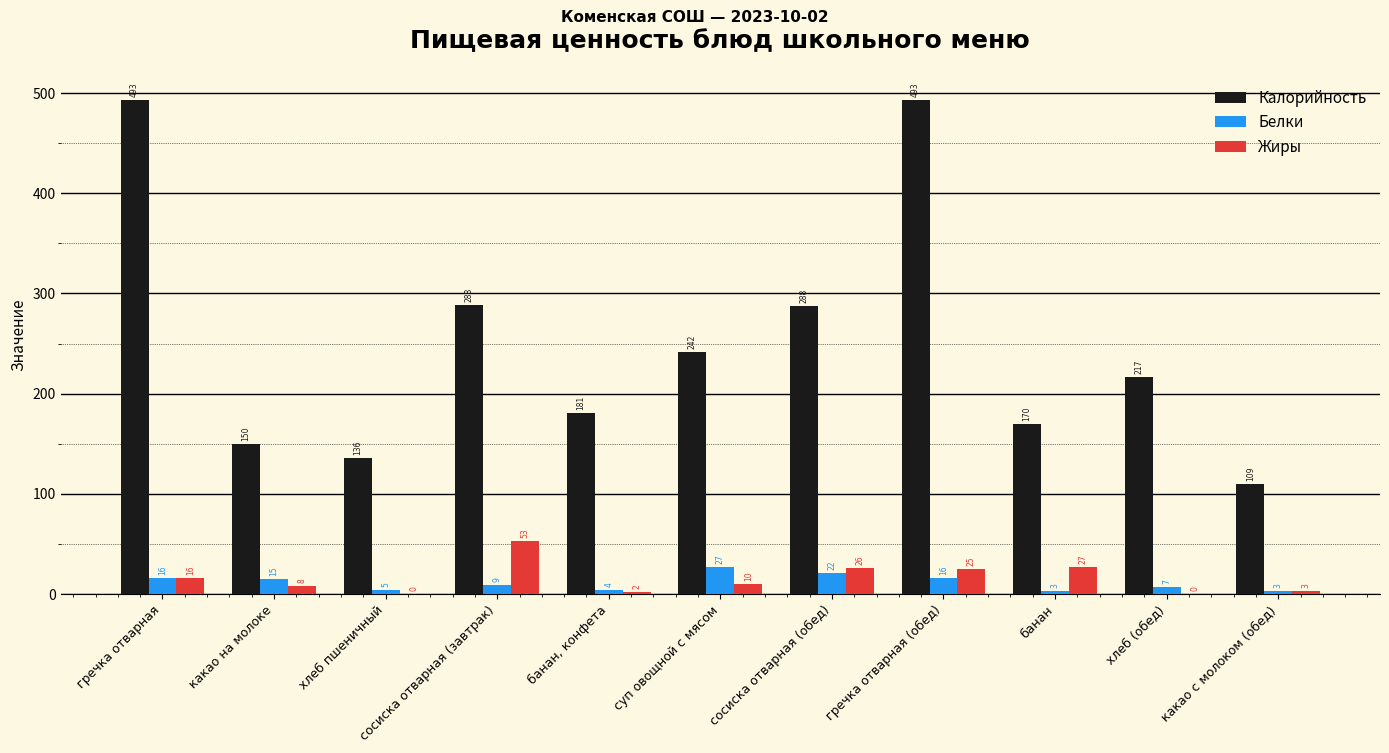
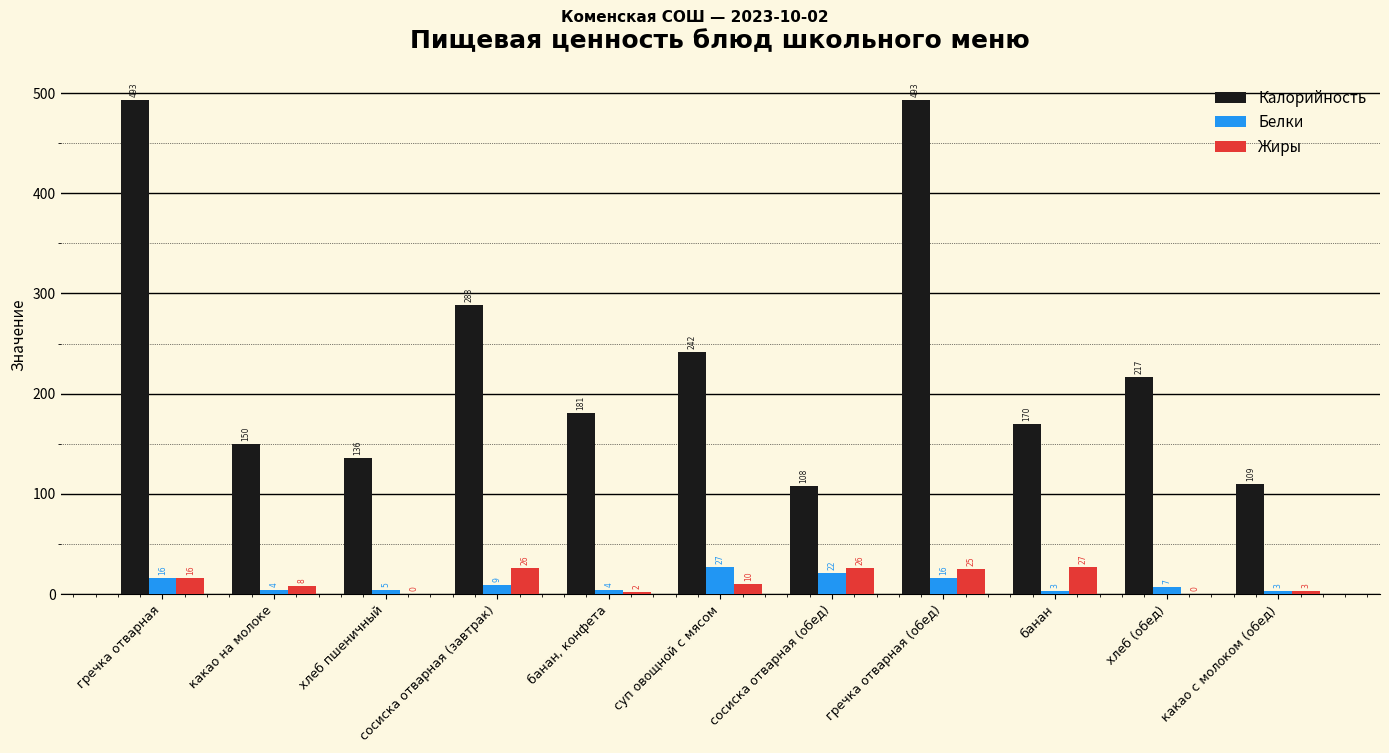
  {
    "Калорийность": {
      "гречка отварная": 493,
      "какао на молоке": 150,
      "хлеб пшеничный": 136,
      "сосиска отварная (завтрак)": 288,
      "банан, конфета": 181,
      "суп овощной с мясом": 242,
-     "сосиска отварная (обед)": 288,
+     "сосиска отварная (обед)": 108,
      "гречка отварная (обед)": 493,
      "банан": 170,
      "хлеб (обед)": 217,
      "какао с молоком (обед)": 109
    },
    "Белки": {
      "гречка отварная": 16,
-     "какао на молоке": 15,
+     "какао на молоке": 4,
      "хлеб пшеничный": 5,
      "сосиска отварная (завтрак)": 9,
      "банан, конфета": 4,
      "суп овощной с мясом": 27,
      "сосиска отварная (обед)": 22,
      "гречка отварная (обед)": 16,
      "банан": 3,
      "хлеб (обед)": 7,
      "какао с молоком (обед)": 3
    },
    "Жиры": {
      "гречка отварная": 16,
      "какао на молоке": 8,
      "хлеб пшеничный": 0,
-     "сосиска отварная (завтрак)": 53,
+     "сосиска отварная (завтрак)": 26,
      "банан, конфета": 2,
      "суп овощной с мясом": 10,
      "сосиска отварная (обед)": 26,
      "гречка отварная (обед)": 25,
      "банан": 27,
      "хлеб (обед)": 0,
      "какао с молоком (обед)": 3
    }
  }
